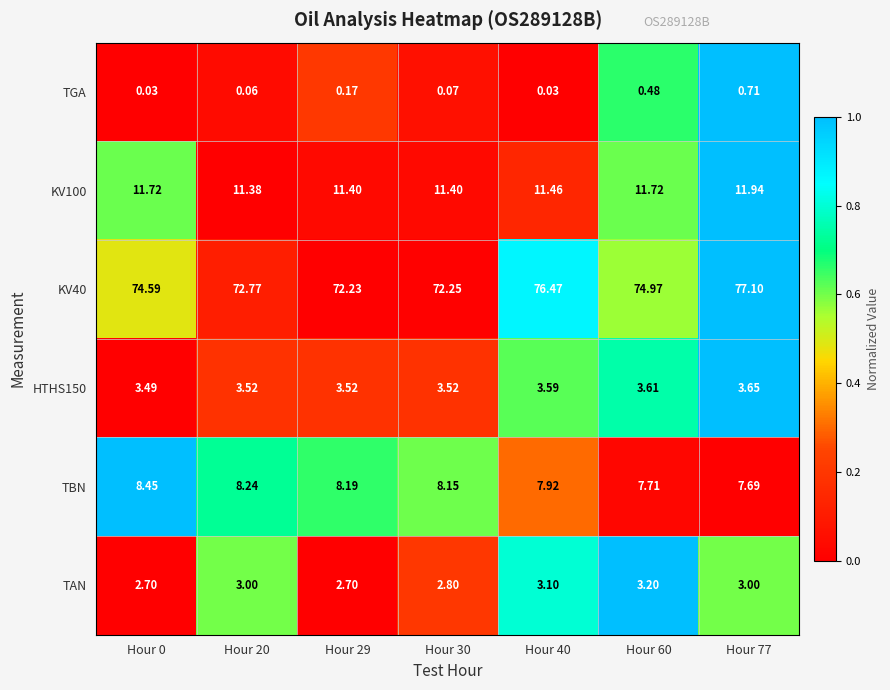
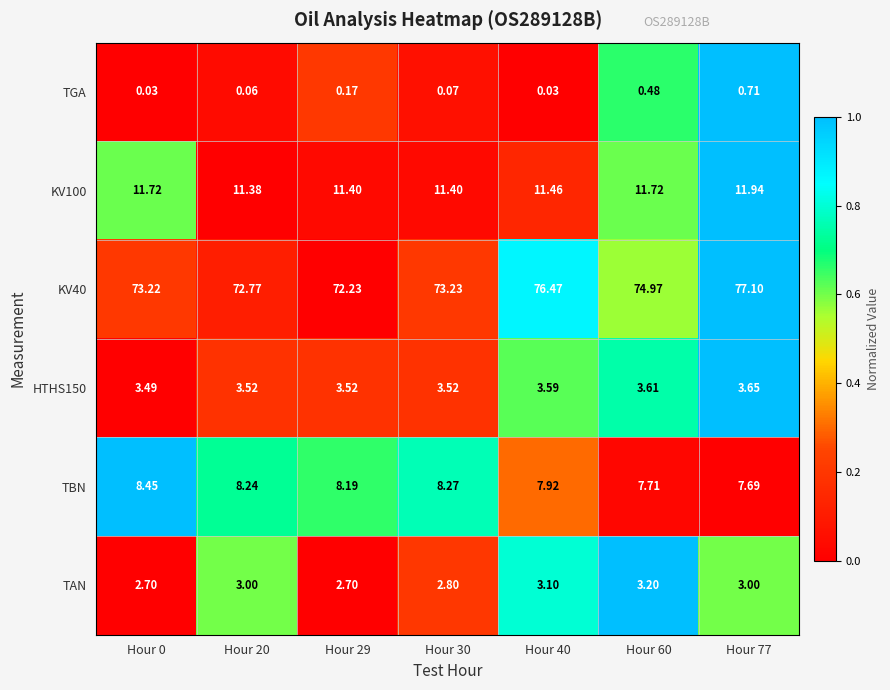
  {
    "TGA": {
      "Hour 0": 0.03,
      "Hour 20": 0.06,
      "Hour 29": 0.17,
      "Hour 30": 0.07,
      "Hour 40": 0.03,
      "Hour 60": 0.48,
      "Hour 77": 0.71
    },
    "KV100": {
      "Hour 0": 11.72,
      "Hour 20": 11.38,
      "Hour 29": 11.40,
      "Hour 30": 11.40,
      "Hour 40": 11.46,
      "Hour 60": 11.72,
      "Hour 77": 11.94
    },
    "KV40": {
-     "Hour 0": 74.59,
+     "Hour 0": 73.22,
      "Hour 20": 72.77,
      "Hour 29": 72.23,
-     "Hour 30": 72.25,
+     "Hour 30": 73.23,
      "Hour 40": 76.47,
      "Hour 60": 74.97,
      "Hour 77": 77.10
    },
    "HTHS150": {
      "Hour 0": 3.49,
      "Hour 20": 3.52,
      "Hour 29": 3.52,
      "Hour 30": 3.52,
      "Hour 40": 3.59,
      "Hour 60": 3.61,
      "Hour 77": 3.65
    },
    "TBN": {
      "Hour 0": 8.45,
      "Hour 20": 8.24,
      "Hour 29": 8.19,
-     "Hour 30": 8.15,
+     "Hour 30": 8.27,
      "Hour 40": 7.92,
      "Hour 60": 7.71,
      "Hour 77": 7.69
    },
    "TAN": {
      "Hour 0": 2.70,
      "Hour 20": 3.00,
      "Hour 29": 2.70,
      "Hour 30": 2.80,
      "Hour 40": 3.10,
      "Hour 60": 3.20,
      "Hour 77": 3.00
    }
  }
